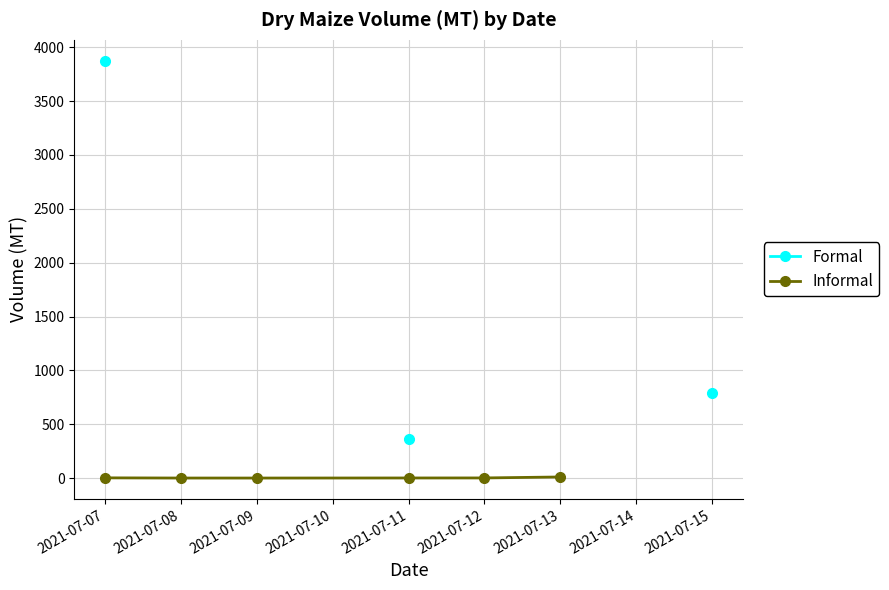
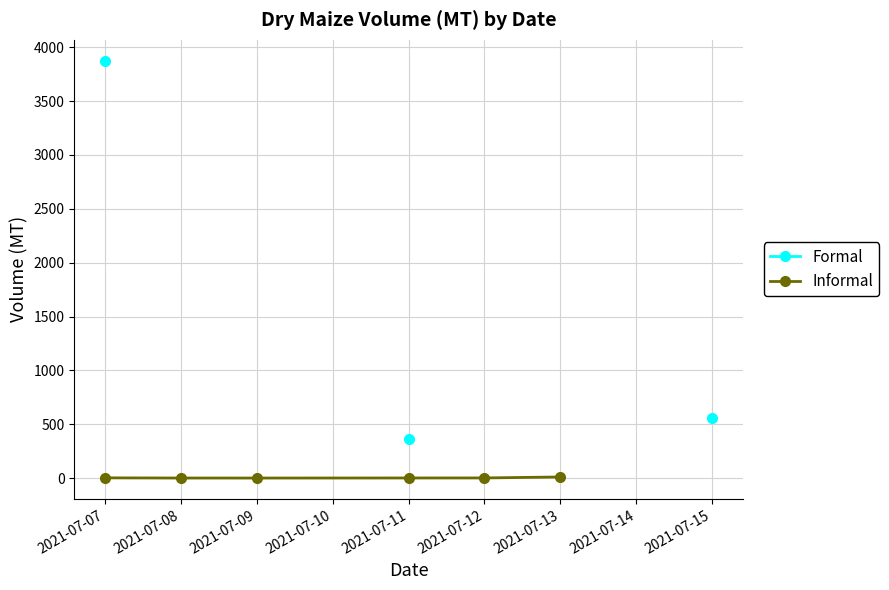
  {
    "Formal": {
      "2021-07-07": 3880,
      "2021-07-11": 360,
-     "2021-07-15": 790
+     "2021-07-15": 560
    },
    "Informal": {
      "2021-07-07": 0,
      "2021-07-08": 0,
      "2021-07-09": 0,
      "2021-07-11": 0,
      "2021-07-12": 0,
      "2021-07-13": 10
    }
  }
